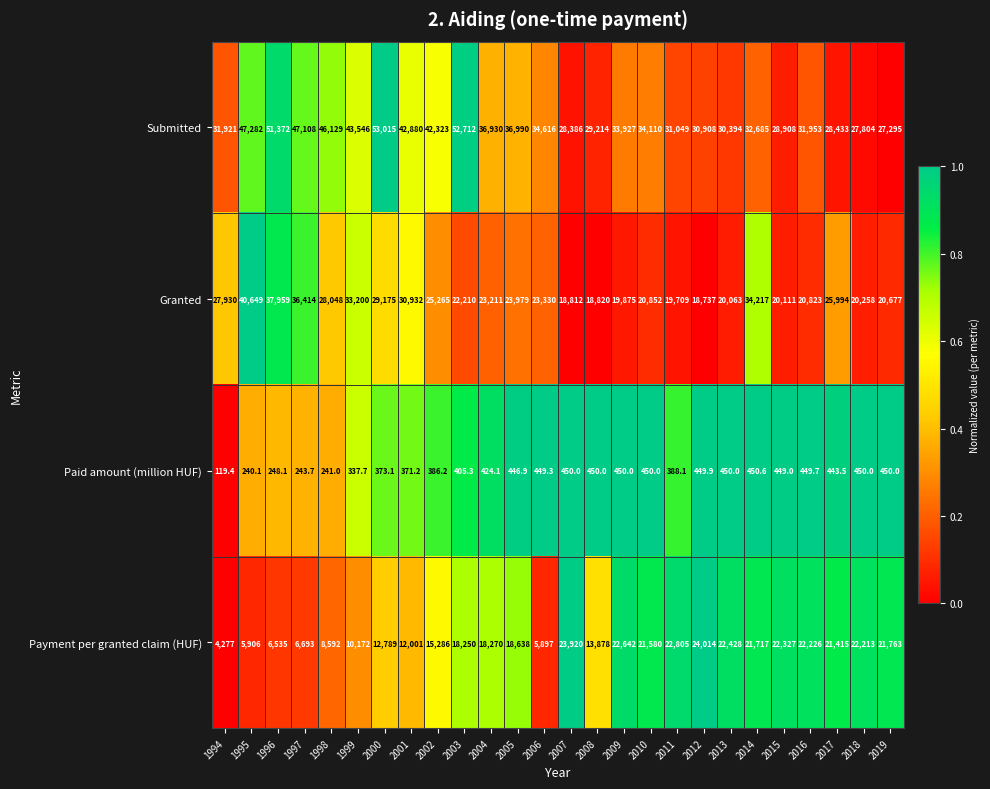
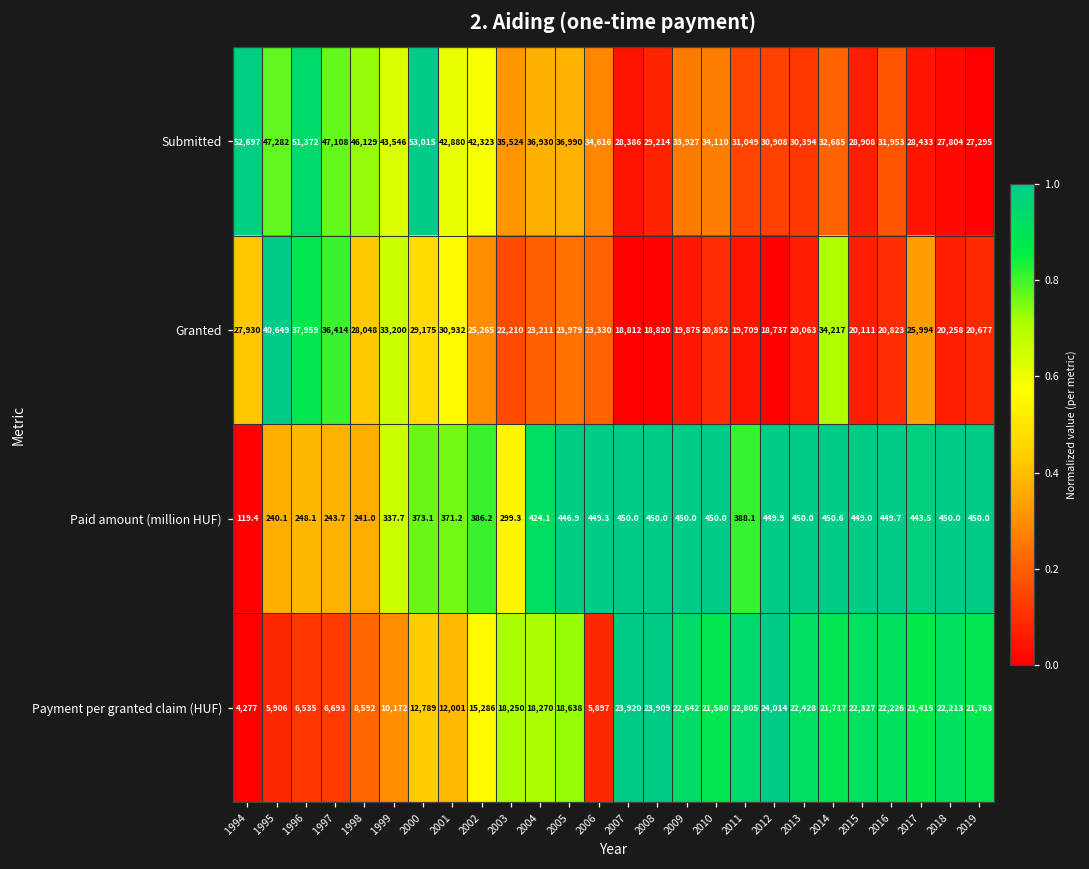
  {
    "Submitted": {
-     "1994": "31,921",
+     "1994": "52,697",
      "1995": "47,282",
      "1996": "51,372",
      "1997": "47,108",
      "1998": "46,129",
      "1999": "43,546",
      "2000": "53,015",
      "2001": "42,880",
      "2002": "42,323",
-     "2003": "52,712",
+     "2003": "35,524",
      "2004": "36,930",
      "2005": "36,990",
      "2006": "34,616",
      "2007": "28,386",
      "2008": "29,214",
      "2009": "33,927",
      "2010": "34,110",
      "2011": "31,049",
      "2012": "30,908",
      "2013": "30,394",
      "2014": "32,685",
      "2015": "28,908",
      "2016": "31,953",
      "2017": "28,433",
      "2018": "27,804",
      "2019": "27,295"
    },
    "Granted": {
      "1994": "27,930",
      "1995": "40,649",
      "1996": "37,959",
      "1997": "36,414",
      "1998": "28,048",
      "1999": "33,200",
      "2000": "29,175",
      "2001": "30,932",
      "2002": "25,265",
      "2003": "22,210",
      "2004": "23,211",
      "2005": "23,979",
      "2006": "23,330",
      "2007": "18,812",
      "2008": "18,820",
      "2009": "19,875",
      "2010": "20,852",
      "2011": "19,709",
      "2012": "18,737",
      "2013": "20,063",
      "2014": "34,217",
      "2015": "20,111",
      "2016": "20,823",
      "2017": "25,994",
      "2018": "20,258",
      "2019": "20,677"
    },
    "Paid amount (million HUF)": {
      "1994": "119.4",
      "1995": "240.1",
      "1996": "248.1",
      "1997": "243.7",
      "1998": "241.0",
      "1999": "337.7",
      "2000": "373.1",
      "2001": "371.2",
      "2002": "386.2",
-     "2003": "405.3",
+     "2003": "299.3",
      "2004": "424.1",
      "2005": "446.9",
      "2006": "449.3",
      "2007": "450.0",
      "2008": "450.0",
      "2009": "450.0",
      "2010": "450.0",
      "2011": "388.1",
      "2012": "449.9",
      "2013": "450.0",
      "2014": "450.6",
      "2015": "449.0",
      "2016": "449.7",
      "2017": "443.5",
      "2018": "450.0",
      "2019": "450.0"
    },
    "Payment per granted claim (HUF)": {
      "1994": "4,277",
      "1995": "5,906",
      "1996": "6,535",
      "1997": "6,693",
      "1998": "8,592",
      "1999": "10,172",
      "2000": "12,789",
      "2001": "12,001",
      "2002": "15,286",
      "2003": "18,250",
      "2004": "18,270",
      "2005": "18,638",
      "2006": "5,897",
      "2007": "23,920",
-     "2008": "13,878",
+     "2008": "23,909",
      "2009": "22,642",
      "2010": "21,580",
      "2011": "22,805",
      "2012": "24,014",
      "2013": "22,428",
      "2014": "21,717",
      "2015": "22,327",
      "2016": "22,226",
      "2017": "21,415",
      "2018": "22,213",
      "2019": "21,763"
    }
  }
